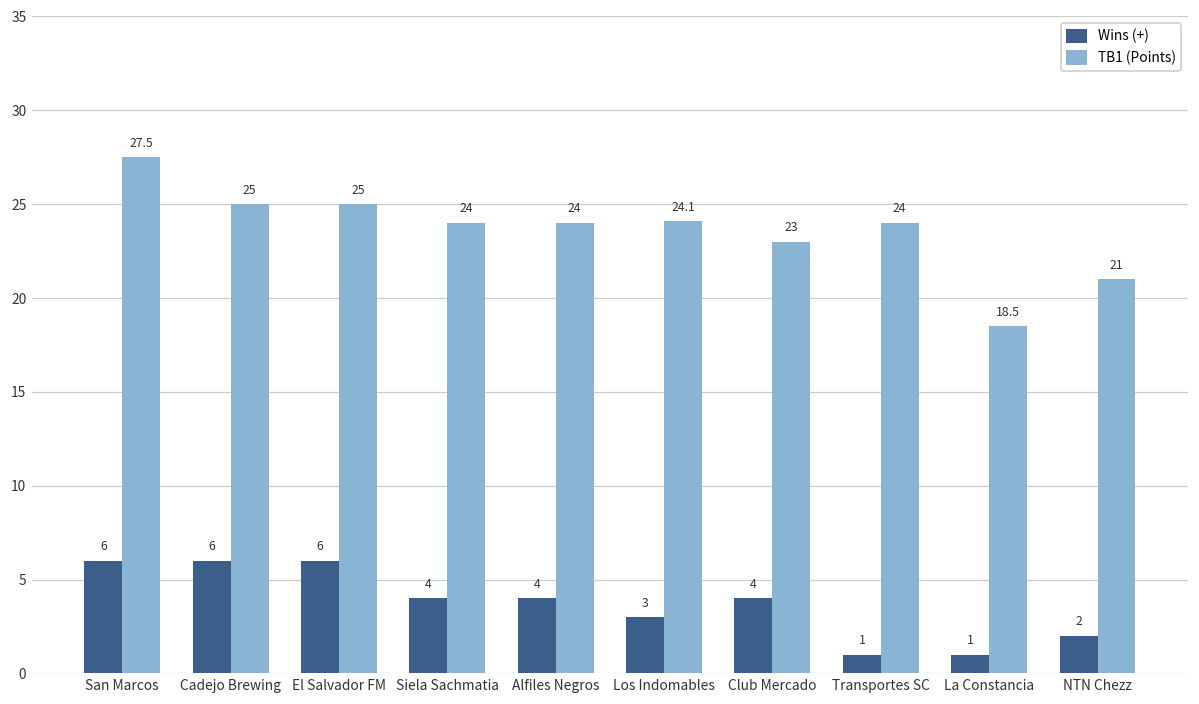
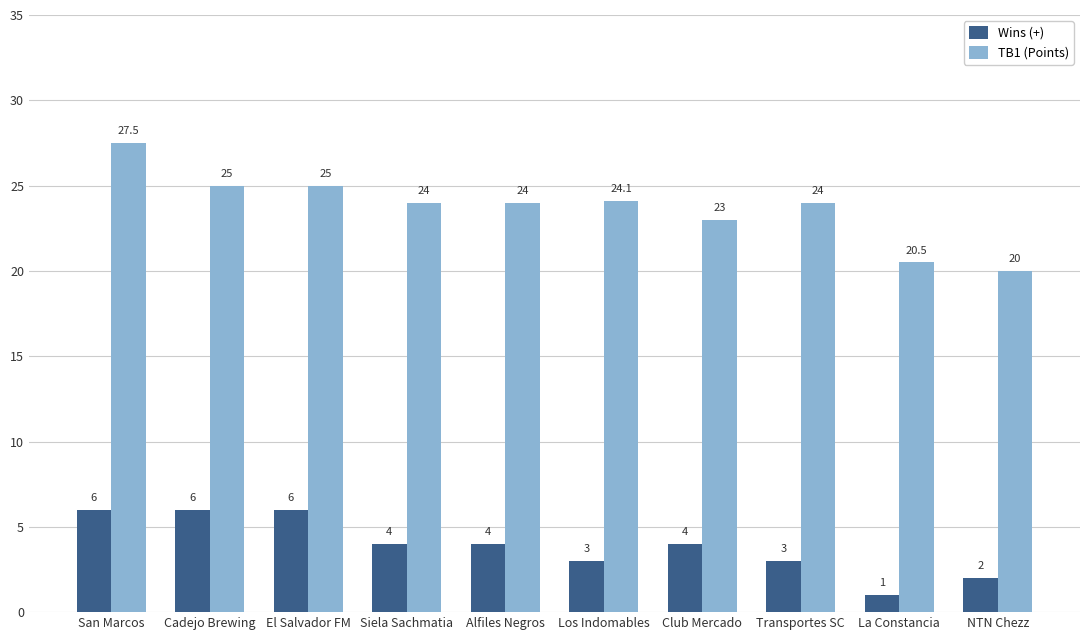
  {
    "Wins (+)": {
      "San Marcos": 6,
      "Cadejo Brewing": 6,
      "El Salvador FM": 6,
      "Siela Sachmatia": 4,
      "Alfiles Negros": 4,
      "Los Indomables": 3,
      "Club Mercado": 4,
-     "Transportes SC": 1,
+     "Transportes SC": 3,
      "La Constancia": 1,
      "NTN Chezz": 2
    },
    "TB1 (Points)": {
      "San Marcos": 27.5,
      "Cadejo Brewing": 25,
      "El Salvador FM": 25,
      "Siela Sachmatia": 24,
      "Alfiles Negros": 24,
      "Los Indomables": 24.1,
      "Club Mercado": 23,
      "Transportes SC": 24,
-     "La Constancia": 18.5,
-     "NTN Chezz": 21
+     "La Constancia": 20.5,
+     "NTN Chezz": 20
    }
  }
